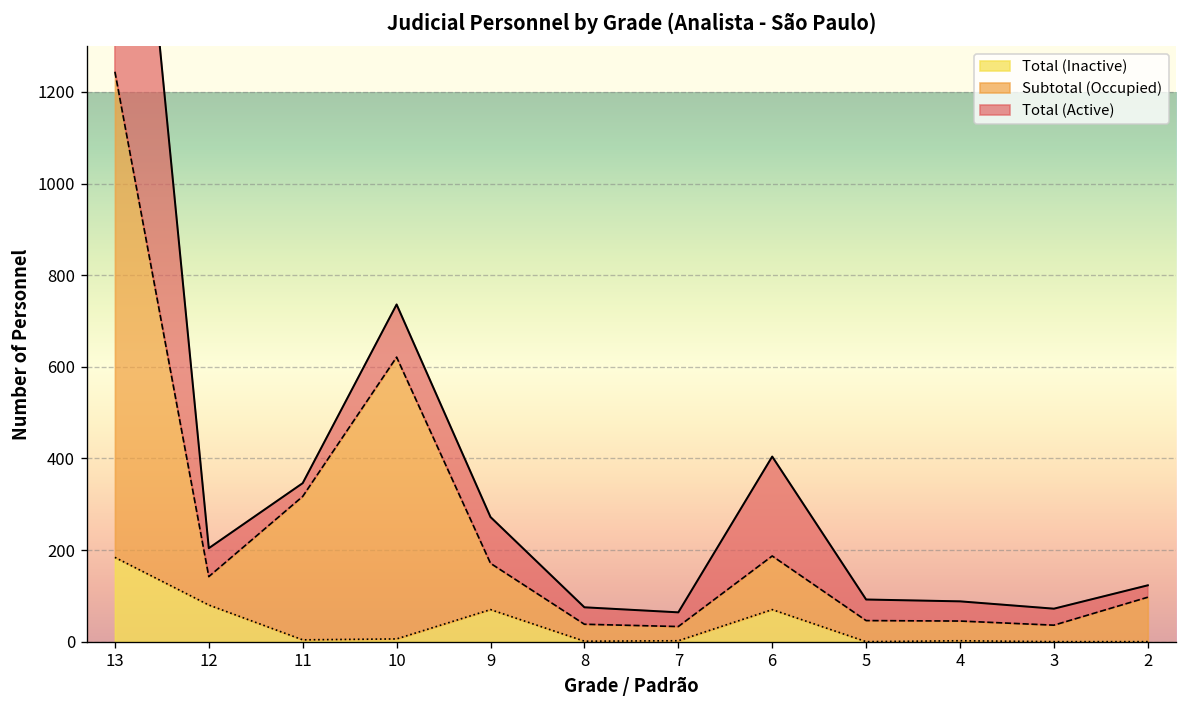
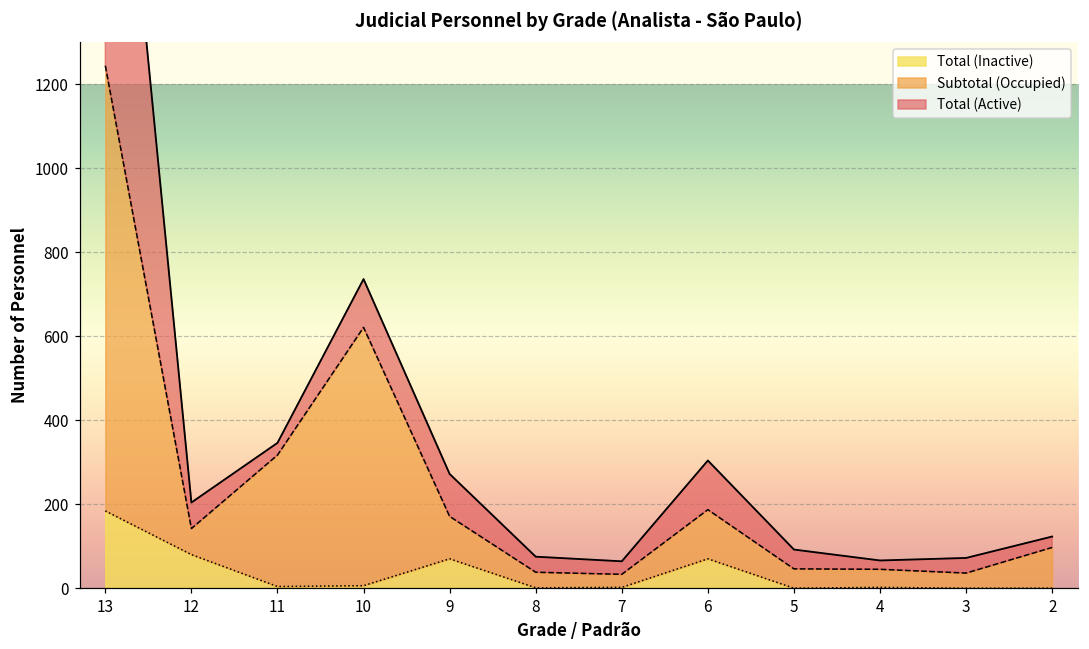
  {
    "Total (Inactive)": {
      "13": 180,
      "12": 80,
      "11": 0,
      "10": 10,
      "9": 70,
      "8": 0,
      "7": 0,
      "6": 70,
      "5": 0,
      "4": 0,
      "3": 0,
      "2": 0
    },
    "Subtotal (Occupied)": {
      "13": 1060,
      "12": 60,
      "11": 310,
      "10": 620,
      "9": 100,
      "8": 40,
      "7": 30,
      "6": 120,
      "5": 50,
      "4": 40,
      "3": 40,
      "2": 100
    },
    "Total (Active)": {
      "12": 60,
      "11": 30,
      "10": 120,
      "9": 100,
      "8": 40,
      "7": 30,
-     "6": 220,
+     "6": 120,
      "5": 50,
-     "4": 40,
+     "4": 20,
      "3": 40,
      "2": 30
    }
  }
